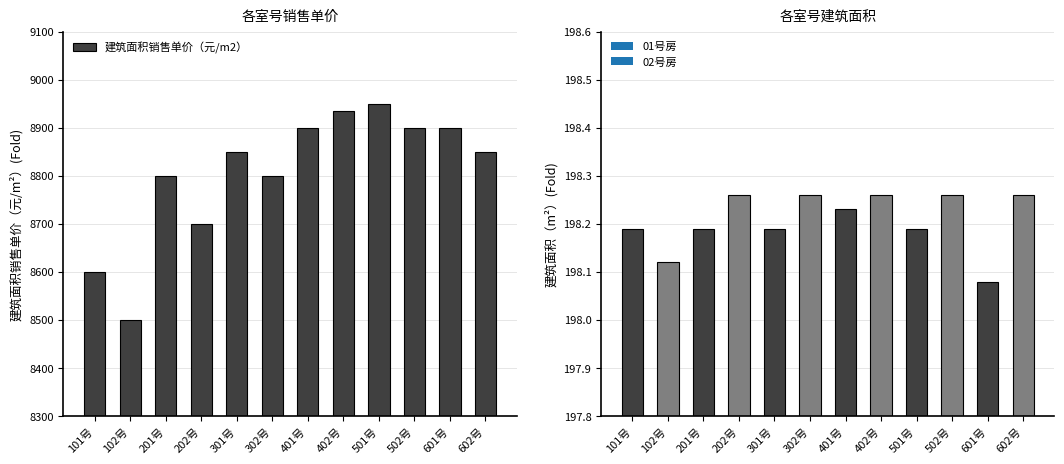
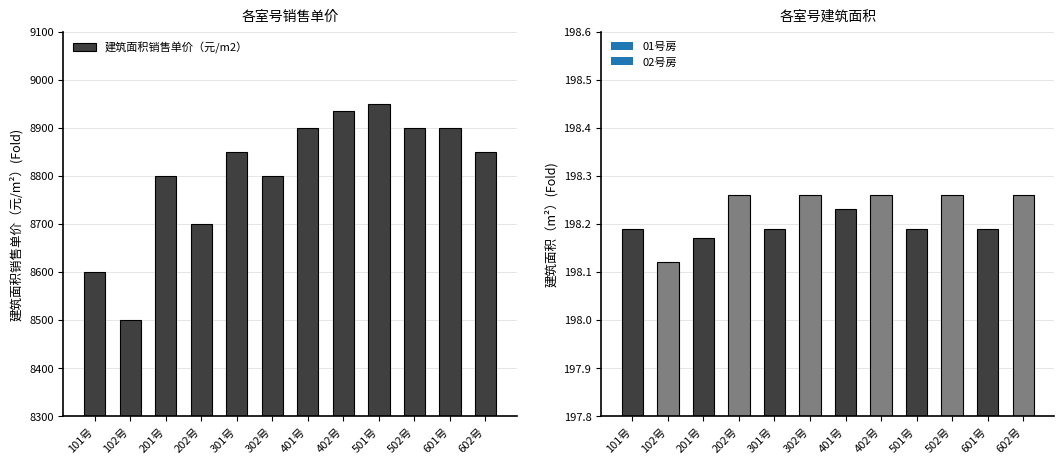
  {
    "各室号销售单价": {
      "101号": 8600,
      "102号": 8500,
      "201号": 8800,
      "202号": 8700,
      "301号": 8850,
      "302号": 8800,
      "401号": 8900,
      "402号": 8940,
      "501号": 8950,
      "502号": 8900,
      "601号": 8900,
      "602号": 8850
    },
    "各室号建筑面积": {
      "101号": 198.19,
      "102号": 198.12,
-     "201号": 198.19,
+     "201号": 198.17,
      "202号": 198.26,
      "301号": 198.19,
      "302号": 198.26,
      "401号": 198.23,
      "402号": 198.26,
      "501号": 198.19,
      "502号": 198.26,
-     "601号": 198.08,
+     "601号": 198.19,
      "602号": 198.26
    }
  }
